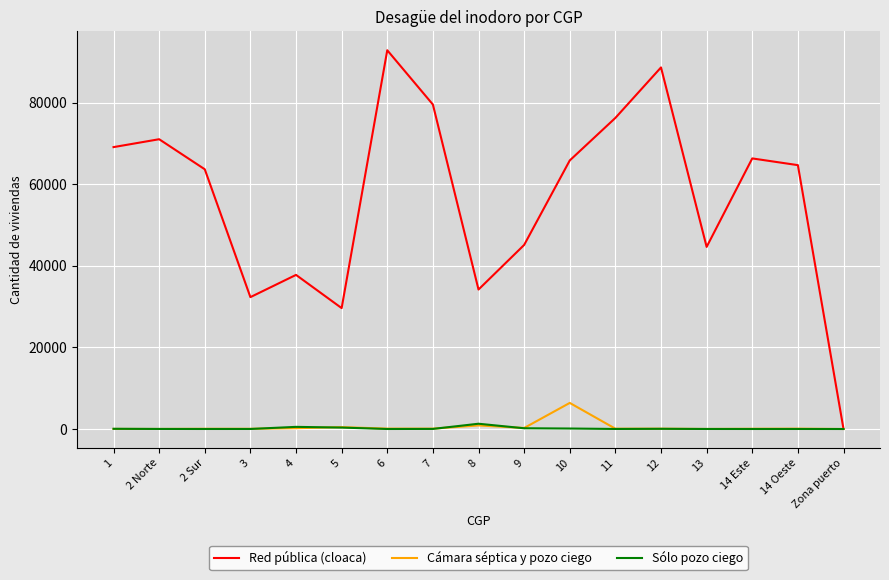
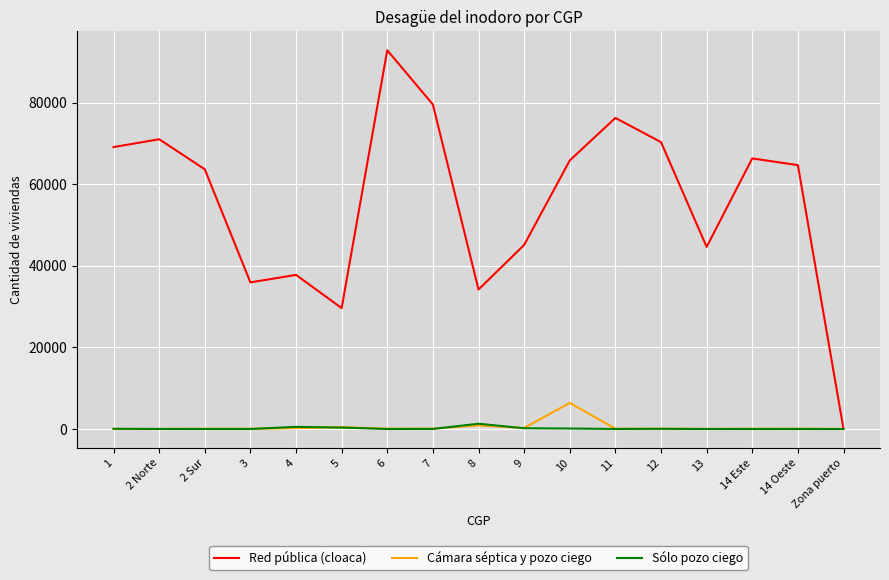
  {
    "Red pública (cloaca)": {
      "1": 69000,
      "2 Norte": 71000,
      "2 Sur": 64000,
-     "3": 32000,
+     "3": 36000,
      "4": 38000,
      "5": 30000,
      "6": 93000,
      "7": 80000,
      "8": 34000,
      "9": 45000,
      "10": 66000,
      "11": 76000,
-     "12": 89000,
+     "12": 70000,
      "13": 45000,
      "14 Este": 66000,
      "14 Oeste": 65000
    },
    "Cámara séptica y pozo ciego": {
      "10": 6000
    },
    "Sólo pozo ciego": {
      "10": 0
    }
  }
